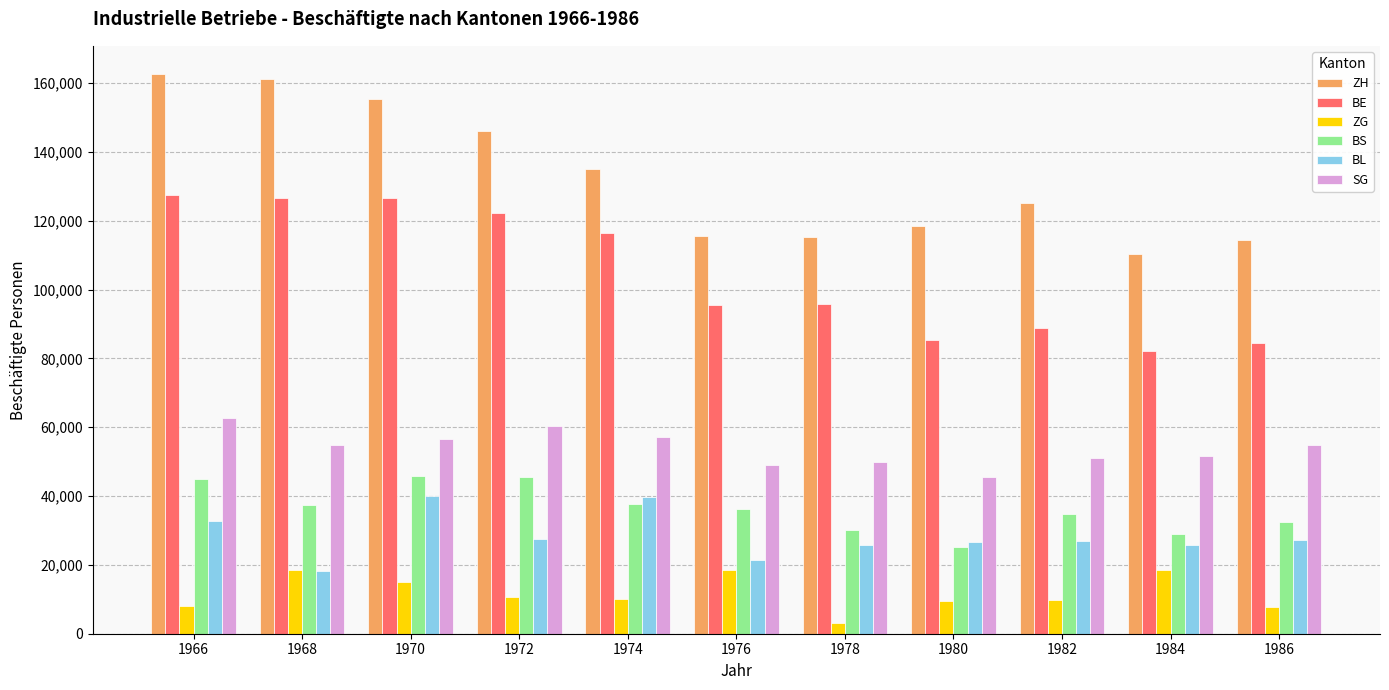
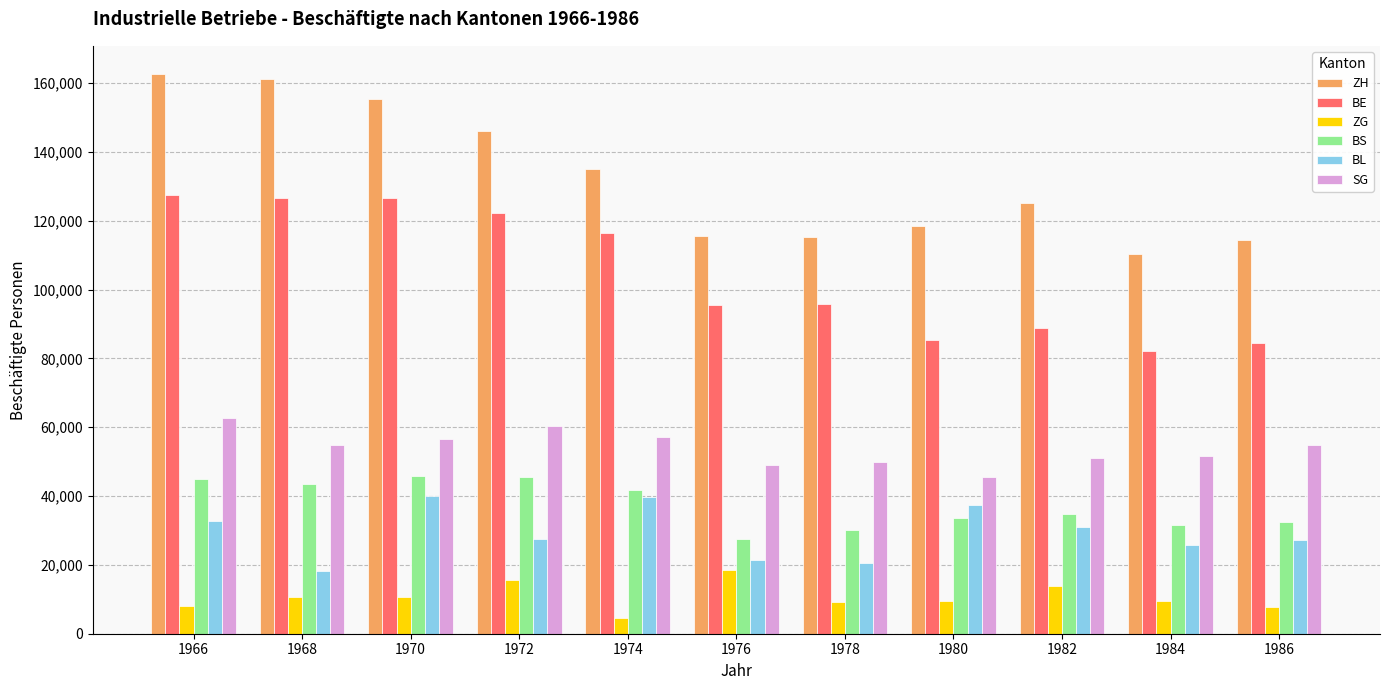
  {
    "ZG": {
      "1966": "8,000",
-     "1968": "18,000",
-     "1970": "15,000",
-     "1972": "11,000",
-     "1974": "10,000",
+     "1968": "11,000",
+     "1970": "11,000",
+     "1972": "16,000",
+     "1974": "4,000",
      "1976": "19,000",
-     "1978": "3,000",
+     "1978": "9,000",
      "1980": "9,000",
-     "1982": "10,000",
-     "1984": "19,000",
+     "1982": "14,000",
+     "1984": "10,000",
      "1986": "8,000"
    },
    "BS": {
      "1966": "45,000",
-     "1968": "37,000",
+     "1968": "43,000",
      "1970": "46,000",
      "1972": "46,000",
-     "1974": "38,000",
-     "1976": "36,000",
+     "1974": "42,000",
+     "1976": "27,000",
      "1978": "30,000",
-     "1980": "25,000",
+     "1980": "34,000",
      "1982": "35,000",
-     "1984": "29,000",
+     "1984": "32,000",
      "1986": "33,000"
    },
    "BL": {
      "1966": "33,000",
      "1968": "18,000",
      "1970": "40,000",
      "1972": "27,000",
      "1974": "40,000",
      "1976": "21,000",
-     "1978": "26,000",
-     "1980": "27,000",
-     "1982": "27,000",
+     "1978": "20,000",
+     "1980": "38,000",
+     "1982": "31,000",
      "1984": "26,000",
      "1986": "27,000"
    },
    "SG": {
      "1966": "63,000",
      "1968": "55,000",
      "1970": "57,000",
      "1972": "60,000",
      "1974": "57,000",
      "1976": "49,000",
      "1978": "50,000",
      "1980": "45,000",
      "1982": "51,000",
      "1984": "52,000",
      "1986": "55,000"
    }
  }
